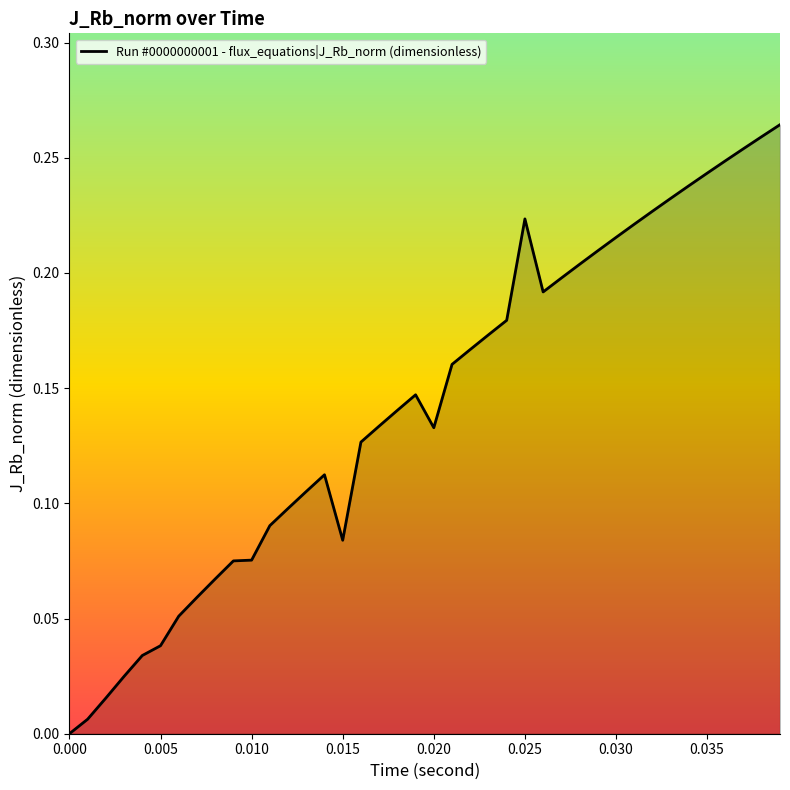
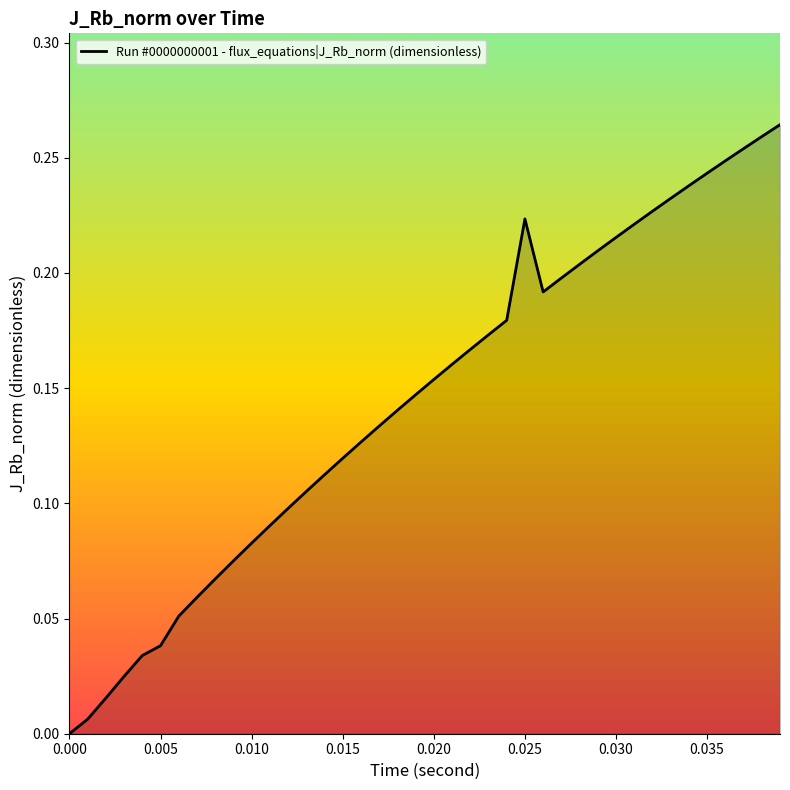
  {
    "0.000": 0.000,
    "0.005": 0.038,
-   "0.010": 0.075,
-   "0.015": 0.084,
-   "0.020": 0.133,
+   "0.010": 0.083,
+   "0.015": 0.120,
+   "0.020": 0.154,
    "0.025": 0.223,
    "0.030": 0.215,
    "0.035": 0.243
  }
